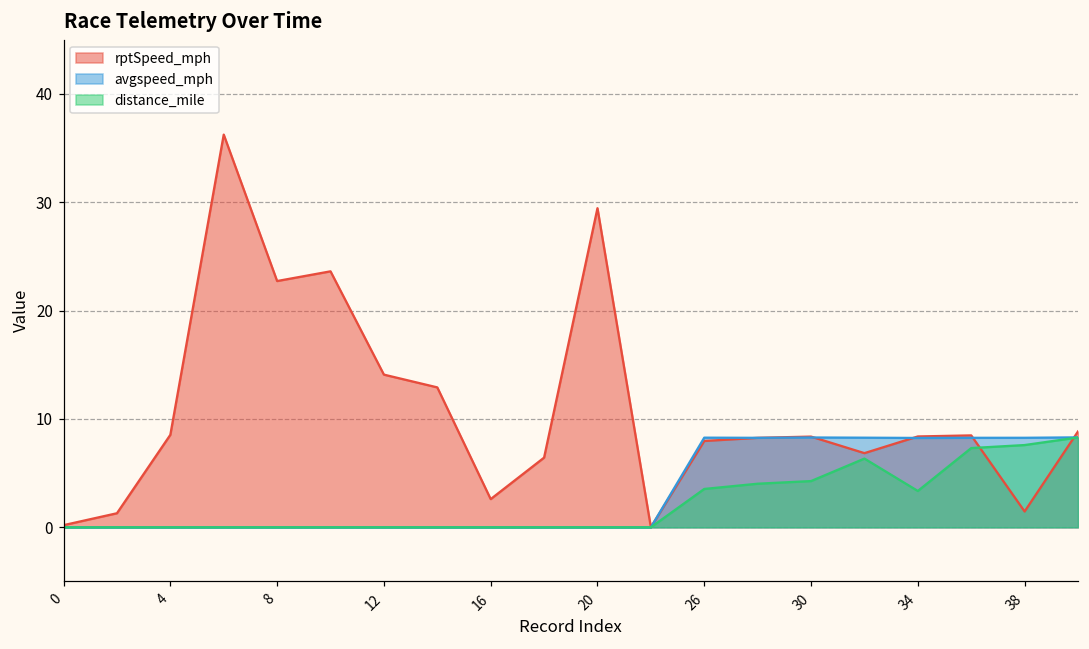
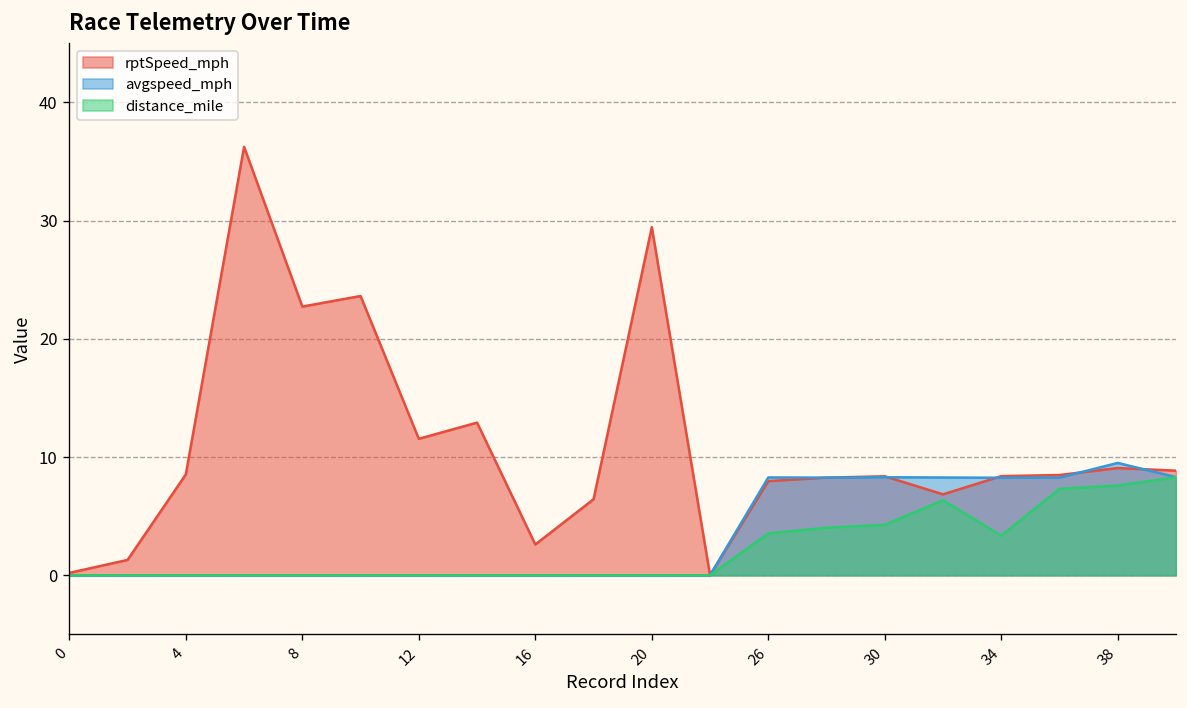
  {
    "rptSpeed_mph": {
      "4": 9,
      "8": 23,
-     "12": 14,
+     "12": 12,
      "16": 3,
      "20": 29,
      "26": 8,
-     "38": 1
+     "38": 9
    },
    "avgspeed_mph": {
      "26": 8,
-     "38": 8
+     "38": 10
    },
    "distance_mile": {
      "26": 4,
      "30": 4,
      "34": 3,
      "38": 8
    }
  }
